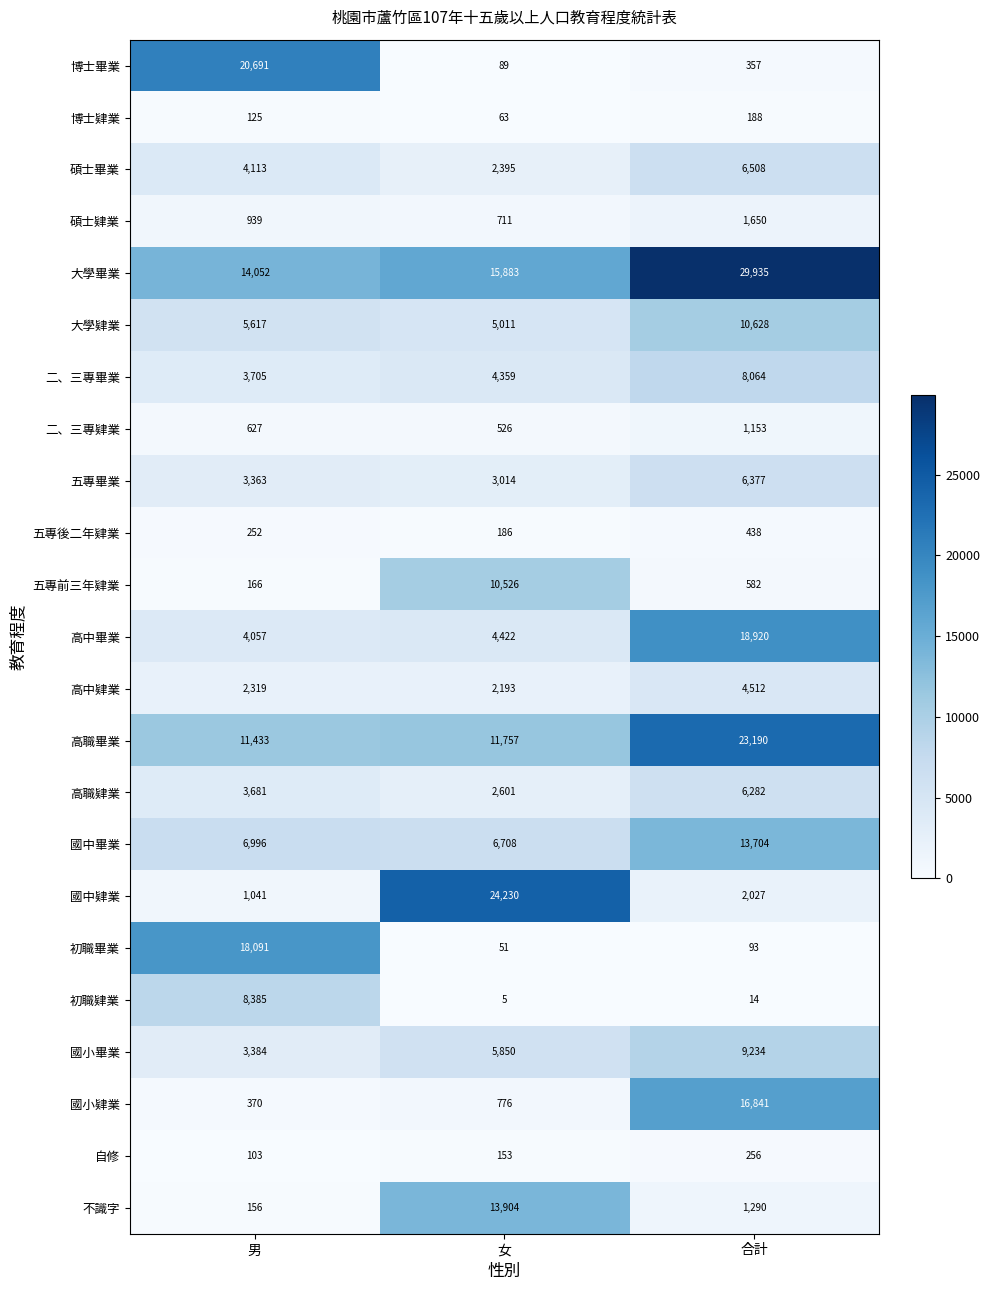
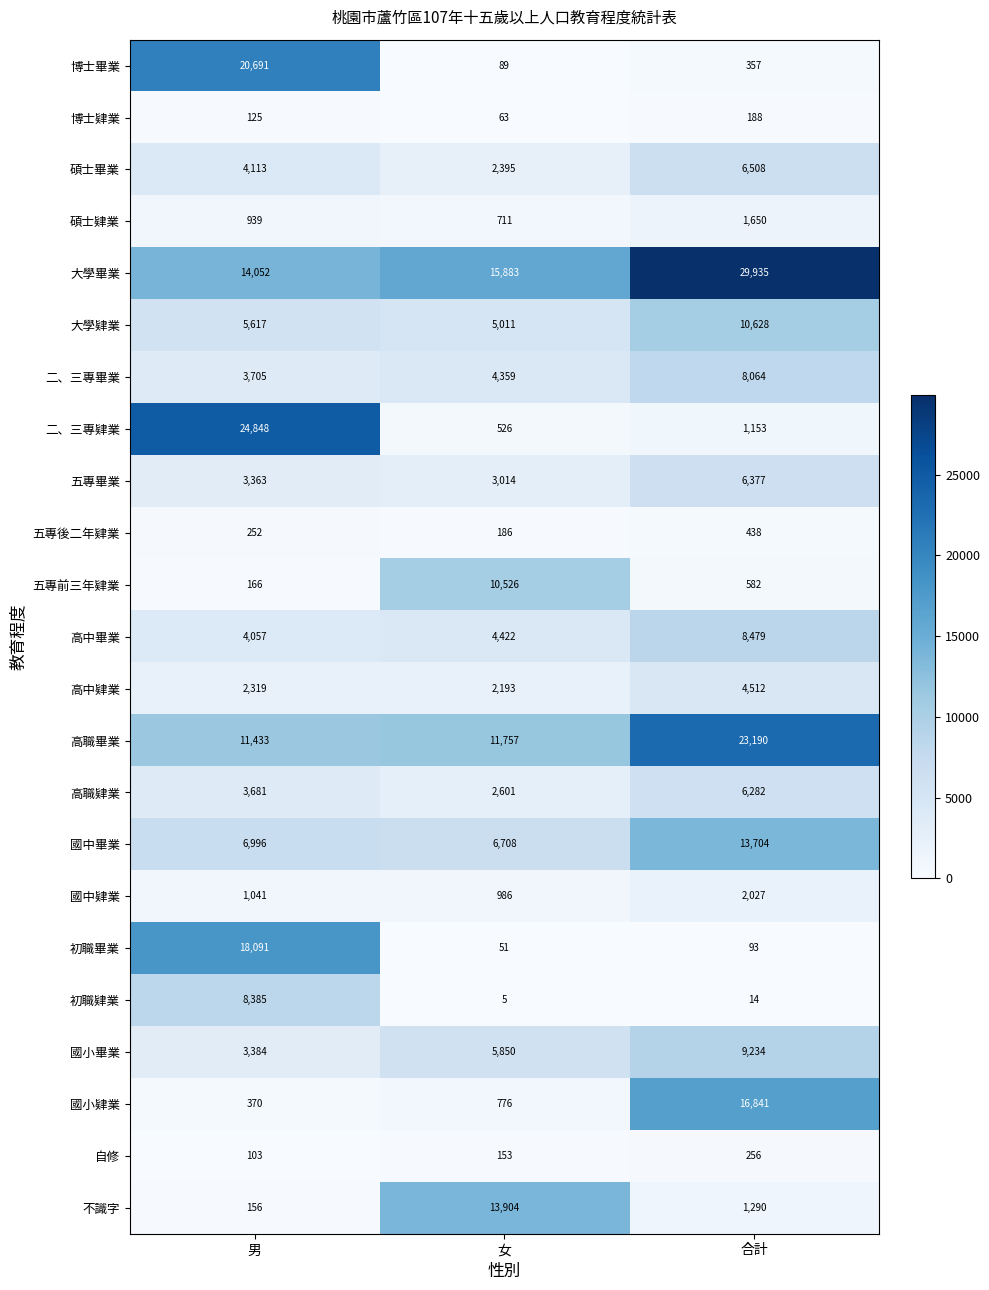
  {
    "博士畢業": {
      "男": "20,691",
      "女": "89",
      "合計": "357"
    },
    "博士肄業": {
      "男": "125",
      "女": "63",
      "合計": "188"
    },
    "碩士畢業": {
      "男": "4,113",
      "女": "2,395",
      "合計": "6,508"
    },
    "碩士肄業": {
      "男": "939",
      "女": "711",
      "合計": "1,650"
    },
    "大學畢業": {
      "男": "14,052",
      "女": "15,883",
      "合計": "29,935"
    },
    "大學肄業": {
      "男": "5,617",
      "女": "5,011",
      "合計": "10,628"
    },
    "二、三專畢業": {
      "男": "3,705",
      "女": "4,359",
      "合計": "8,064"
    },
    "二、三專肄業": {
-     "男": "627",
+     "男": "24,848",
      "女": "526",
      "合計": "1,153"
    },
    "五專畢業": {
      "男": "3,363",
      "女": "3,014",
      "合計": "6,377"
    },
    "五專後二年肄業": {
      "男": "252",
      "女": "186",
      "合計": "438"
    },
    "五專前三年肄業": {
      "男": "166",
      "女": "10,526",
      "合計": "582"
    },
    "高中畢業": {
      "男": "4,057",
      "女": "4,422",
-     "合計": "18,920"
+     "合計": "8,479"
    },
    "高中肄業": {
      "男": "2,319",
      "女": "2,193",
      "合計": "4,512"
    },
    "高職畢業": {
      "男": "11,433",
      "女": "11,757",
      "合計": "23,190"
    },
    "高職肄業": {
      "男": "3,681",
      "女": "2,601",
      "合計": "6,282"
    },
    "國中畢業": {
      "男": "6,996",
      "女": "6,708",
      "合計": "13,704"
    },
    "國中肄業": {
      "男": "1,041",
-     "女": "24,230",
+     "女": "986",
      "合計": "2,027"
    },
    "初職畢業": {
      "男": "18,091",
      "女": "51",
      "合計": "93"
    },
    "初職肄業": {
      "男": "8,385",
      "女": "5",
      "合計": "14"
    },
    "國小畢業": {
      "男": "3,384",
      "女": "5,850",
      "合計": "9,234"
    },
    "國小肄業": {
      "男": "370",
      "女": "776",
      "合計": "16,841"
    },
    "自修": {
      "男": "103",
      "女": "153",
      "合計": "256"
    },
    "不識字": {
      "男": "156",
      "女": "13,904",
      "合計": "1,290"
    }
  }
